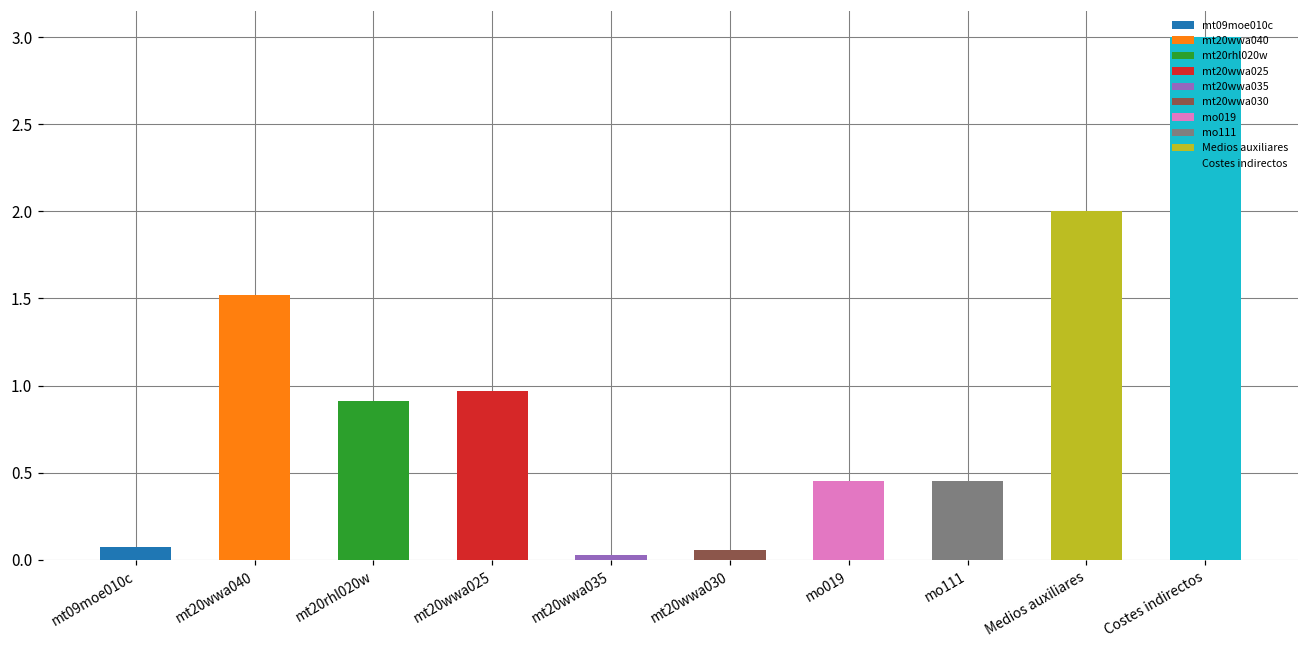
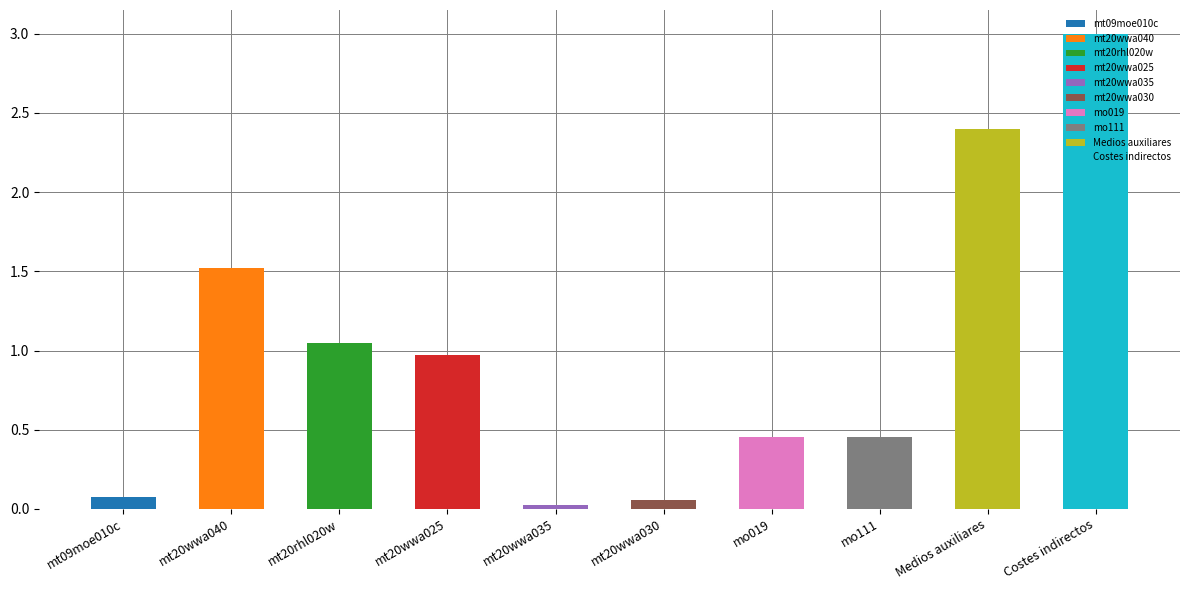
  {
    "mt09moe010c": 0.07,
    "mt20wwa040": 1.52,
-   "mt20rhl020w": 0.91,
+   "mt20rhl020w": 1.05,
    "mt20wwa025": 0.97,
    "mt20wwa035": 0.03,
    "mt20wwa030": 0.06,
    "mo019": 0.45,
    "mo111": 0.45,
-   "Medios auxiliares": 2.0,
+   "Medios auxiliares": 2.4,
    "Costes indirectos": 3.00
  }
